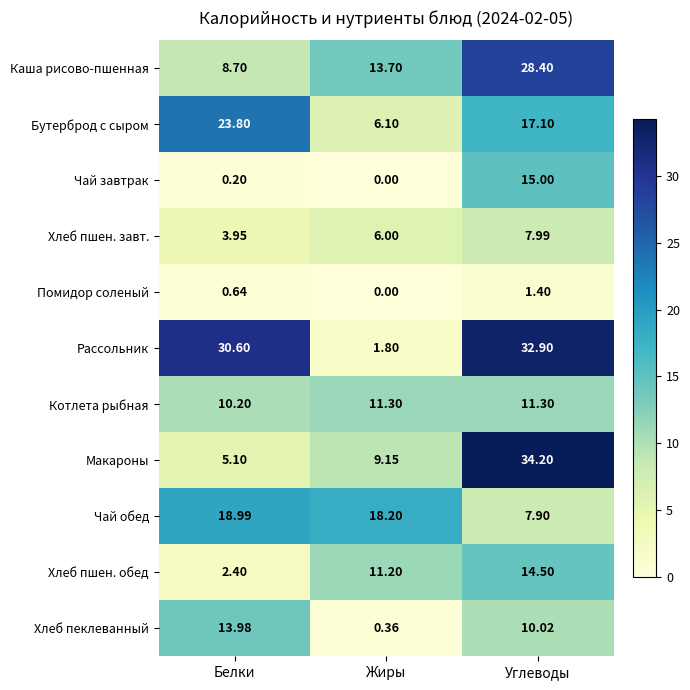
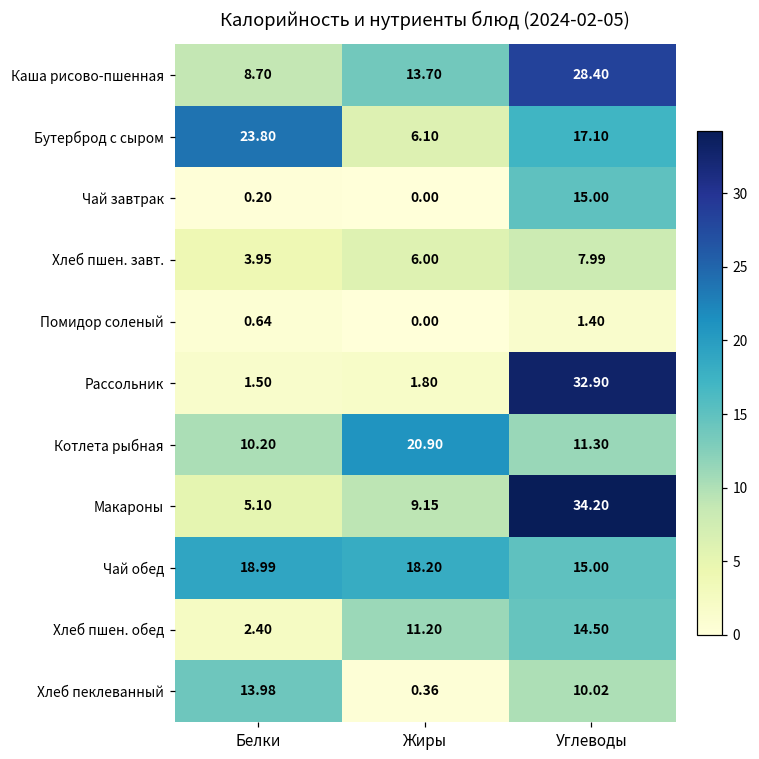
  {
    "Каша рисово-пшенная": {
      "Белки": 8.70,
      "Жиры": 13.70,
      "Углеводы": 28.40
    },
    "Бутерброд с сыром": {
      "Белки": 23.80,
      "Жиры": 6.10,
      "Углеводы": 17.10
    },
    "Чай завтрак": {
      "Белки": 0.20,
      "Жиры": 0.00,
      "Углеводы": 15.00
    },
    "Хлеб пшен. завт.": {
      "Белки": 3.95,
      "Жиры": 6.00,
      "Углеводы": 7.99
    },
    "Помидор соленый": {
      "Белки": 0.64,
      "Жиры": 0.00,
      "Углеводы": 1.40
    },
    "Рассольник": {
-     "Белки": 30.60,
+     "Белки": 1.50,
      "Жиры": 1.80,
      "Углеводы": 32.90
    },
    "Котлета рыбная": {
      "Белки": 10.20,
-     "Жиры": 11.30,
+     "Жиры": 20.90,
      "Углеводы": 11.30
    },
    "Макароны": {
      "Белки": 5.10,
      "Жиры": 9.15,
      "Углеводы": 34.20
    },
    "Чай обед": {
      "Белки": 18.99,
      "Жиры": 18.20,
-     "Углеводы": 7.90
+     "Углеводы": 15.00
    },
    "Хлеб пшен. обед": {
      "Белки": 2.40,
      "Жиры": 11.20,
      "Углеводы": 14.50
    },
    "Хлеб пеклеванный": {
      "Белки": 13.98,
      "Жиры": 0.36,
      "Углеводы": 10.02
    }
  }
